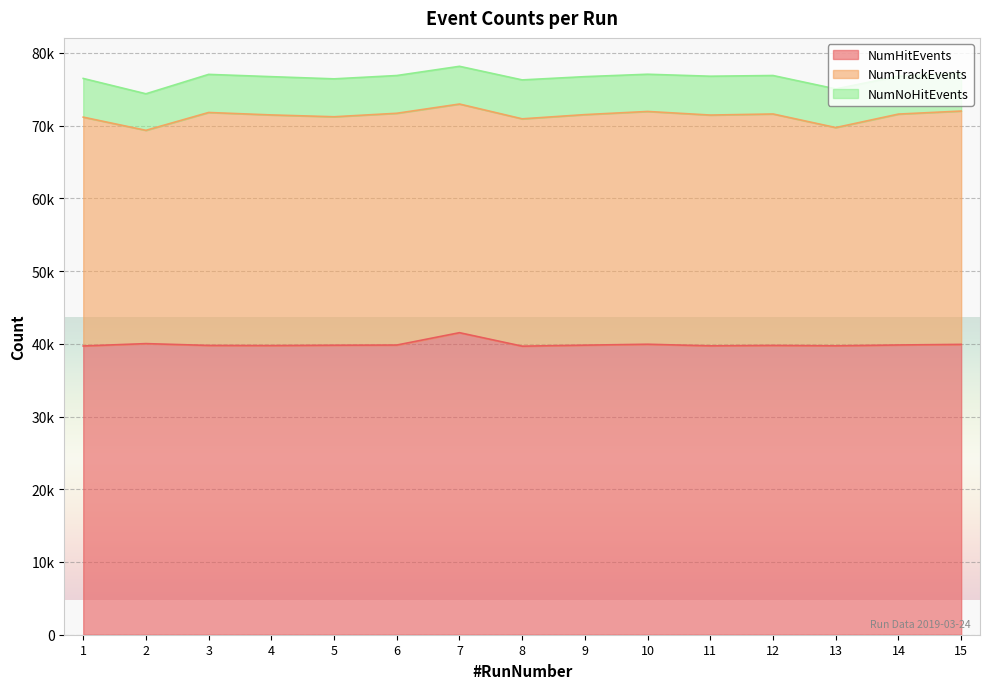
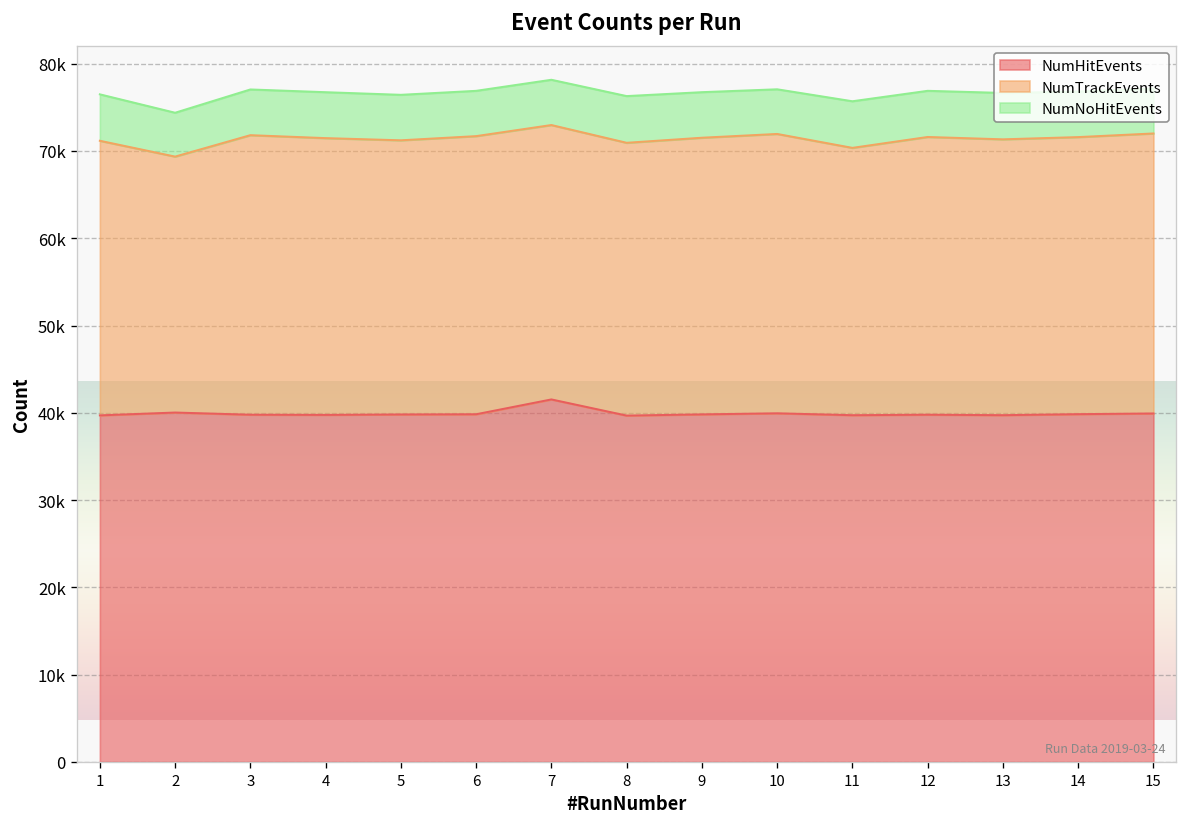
  {
    "NumHitEvents": {
      "1": 40000,
      "2": 40000,
      "3": 40000,
      "4": 40000,
      "5": 40000,
      "6": 40000,
      "7": 42000,
      "8": 40000,
      "9": 40000,
      "10": 40000,
      "11": 40000,
      "12": 40000,
      "13": 40000,
      "14": 40000,
      "15": 40000
    },
    "NumTrackEvents": {
      "1": 31000,
      "2": 29000,
      "3": 32000,
      "4": 32000,
      "5": 31000,
      "6": 32000,
      "7": 31000,
      "8": 31000,
      "9": 32000,
      "10": 32000,
-     "11": 32000,
+     "11": 31000,
      "12": 32000,
-     "13": 30000,
+     "13": 32000,
      "14": 32000,
      "15": 32000
    },
    "NumNoHitEvents": {
      "1": 5000,
      "2": 5000,
      "3": 5000,
      "4": 5000,
      "5": 5000,
      "6": 5000,
      "7": 5000,
      "8": 5000,
      "9": 5000,
      "10": 5000,
      "11": 5000,
      "12": 5000
    }
  }
